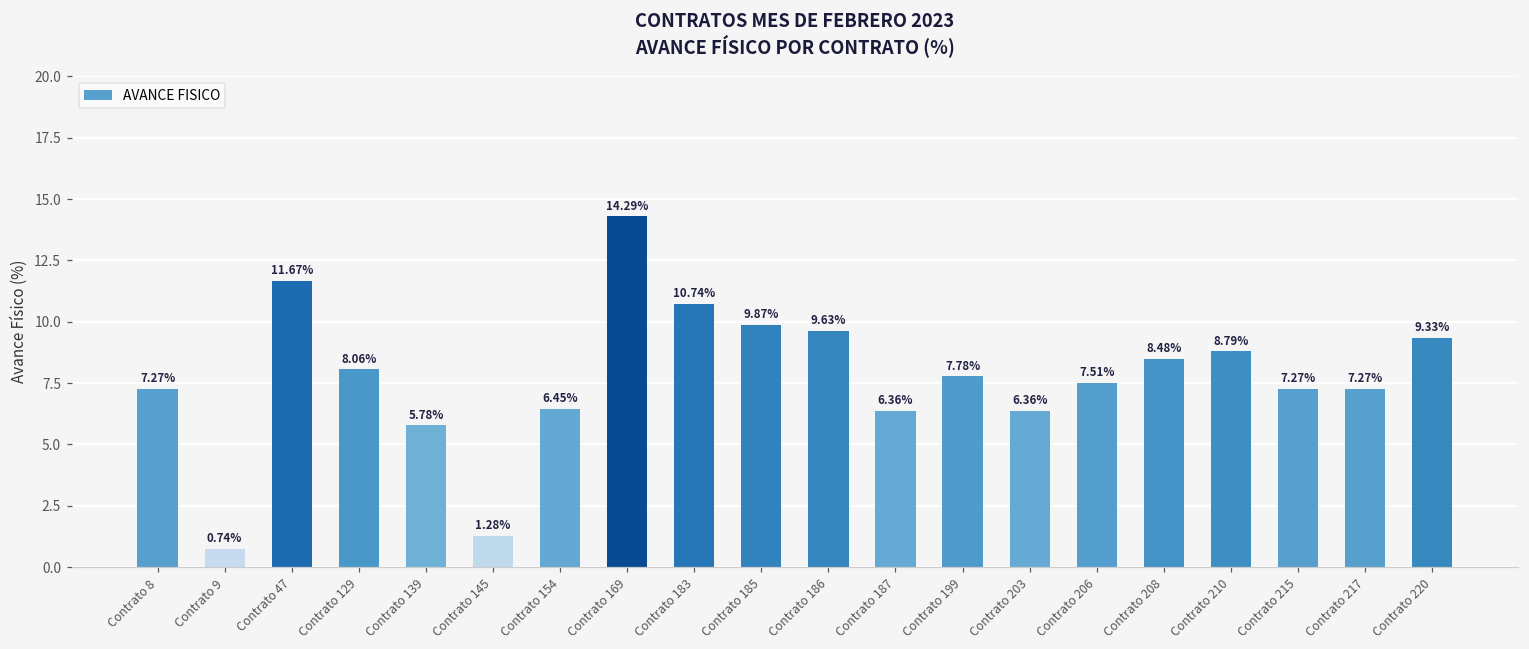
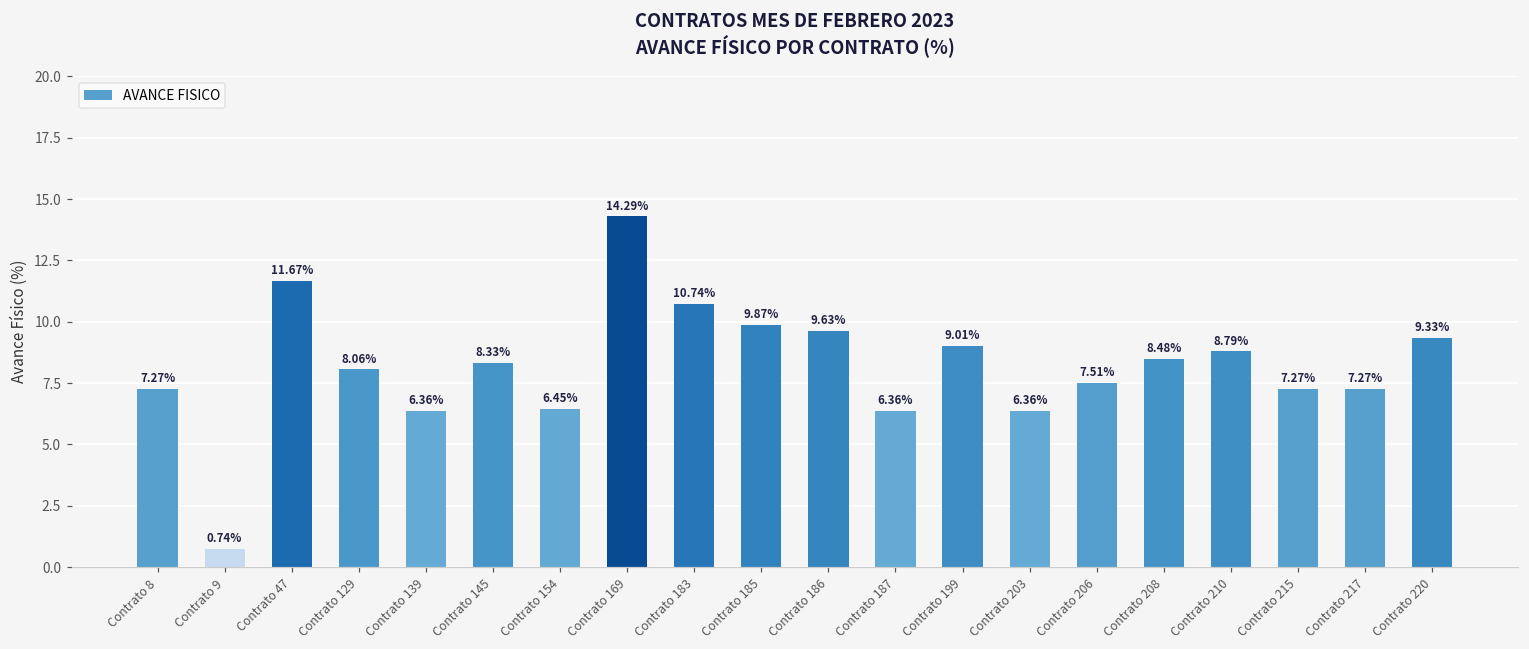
  {
    "Contrato 8": "7.27%",
    "Contrato 9": "0.74%",
    "Contrato 47": "11.67%",
    "Contrato 129": "8.06%",
-   "Contrato 139": "5.78%",
-   "Contrato 145": "1.28%",
+   "Contrato 139": "6.36%",
+   "Contrato 145": "8.33%",
    "Contrato 154": "6.45%",
    "Contrato 169": "14.29%",
    "Contrato 183": "10.74%",
    "Contrato 185": "9.87%",
    "Contrato 186": "9.63%",
    "Contrato 187": "6.36%",
-   "Contrato 199": "7.78%",
+   "Contrato 199": "9.01%",
    "Contrato 203": "6.36%",
    "Contrato 206": "7.51%",
    "Contrato 208": "8.48%",
    "Contrato 210": "8.79%",
    "Contrato 215": "7.27%",
    "Contrato 217": "7.27%",
    "Contrato 220": "9.33%"
  }
